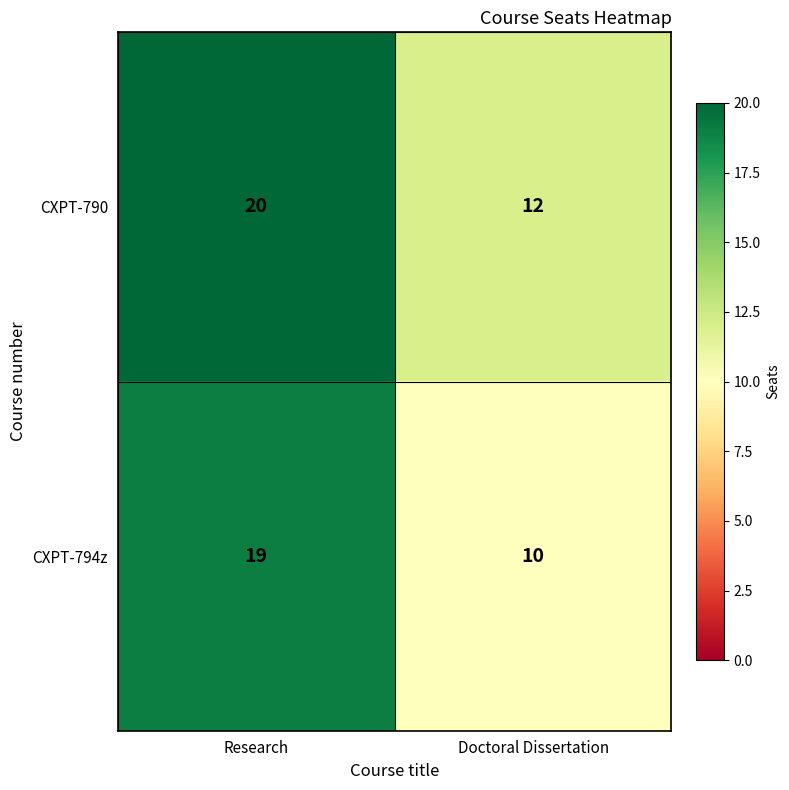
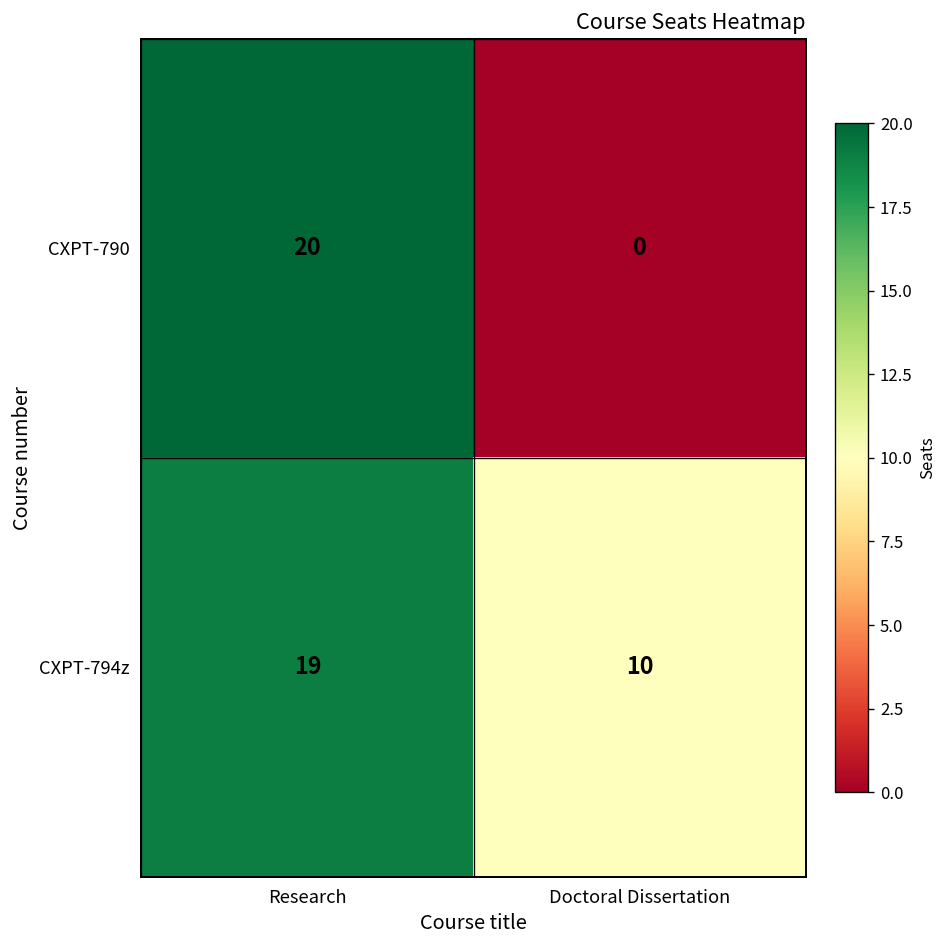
  {
    "CXPT-790": {
      "Research": 20,
-     "Doctoral Dissertation": 12
+     "Doctoral Dissertation": 0
    },
    "CXPT-794z": {
      "Research": 19,
      "Doctoral Dissertation": 10
    }
  }
